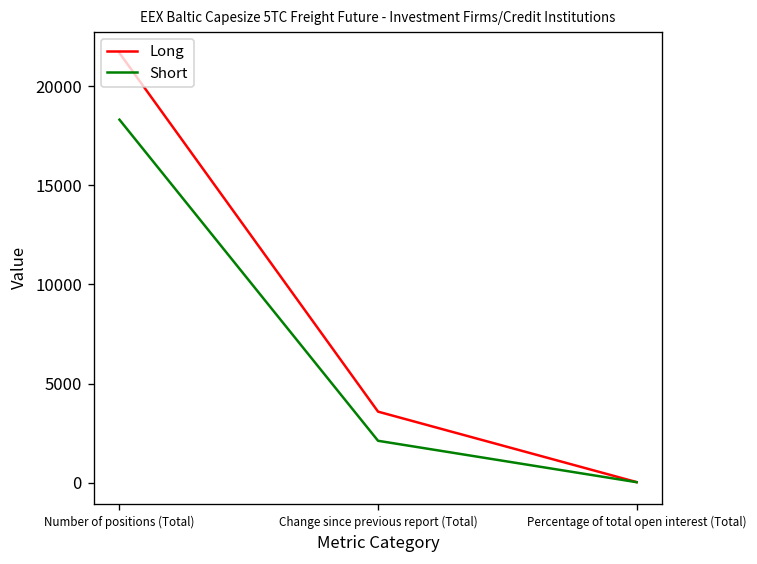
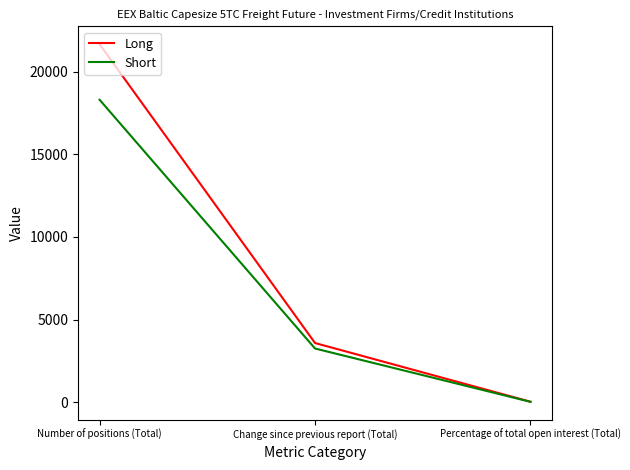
  {
    "Long": {
      "Change since previous report (Total)": 3600
    },
    "Short": {
      "Number of positions (Total)": 18300,
-     "Change since previous report (Total)": 2100
+     "Change since previous report (Total)": 3300
    }
  }
